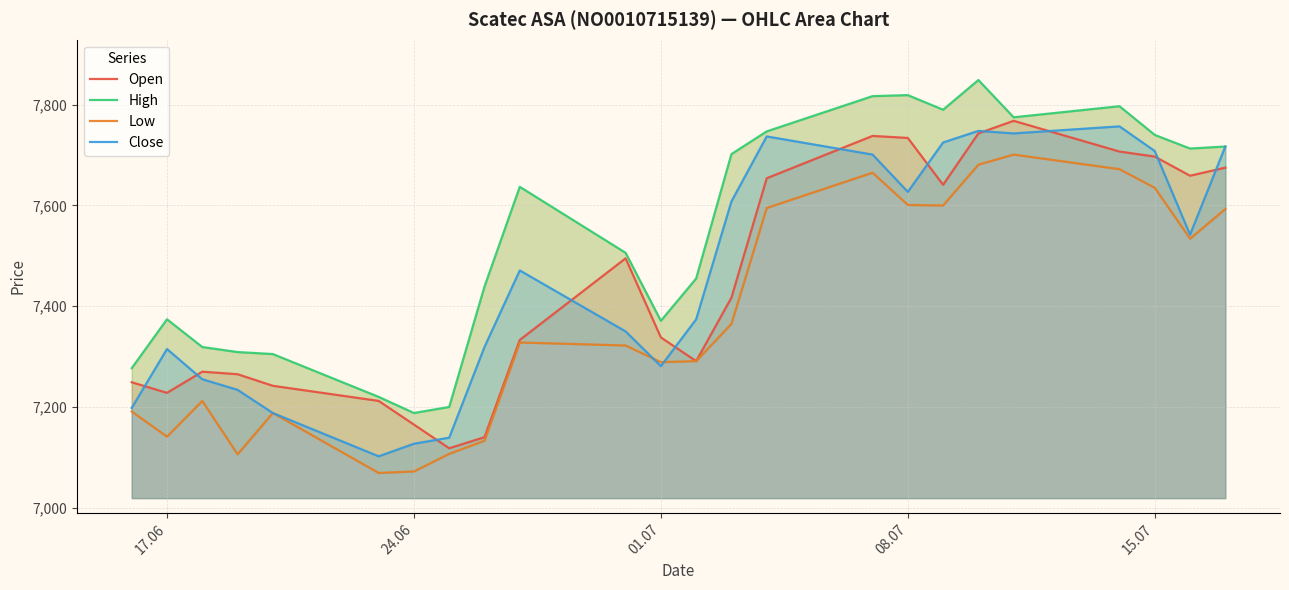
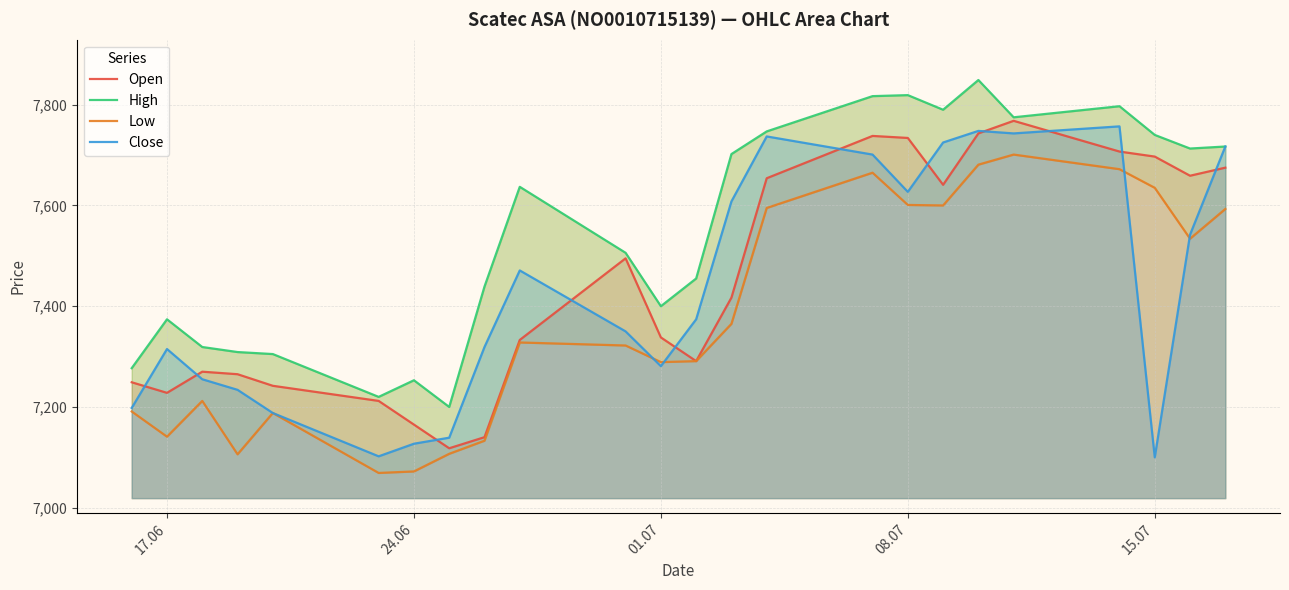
  {
    "High": {
      "17.06": "7,370",
-     "24.06": "7,190",
-     "01.07": "7,370",
+     "24.06": "7,250",
+     "01.07": "7,400",
      "08.07": "7,820",
      "15.07": "7,740"
    },
    "Close": {
      "17.06": "7,320",
      "24.06": "7,130",
      "01.07": "7,280",
      "08.07": "7,630",
-     "15.07": "7,710"
+     "15.07": "7,100"
    }
  }
